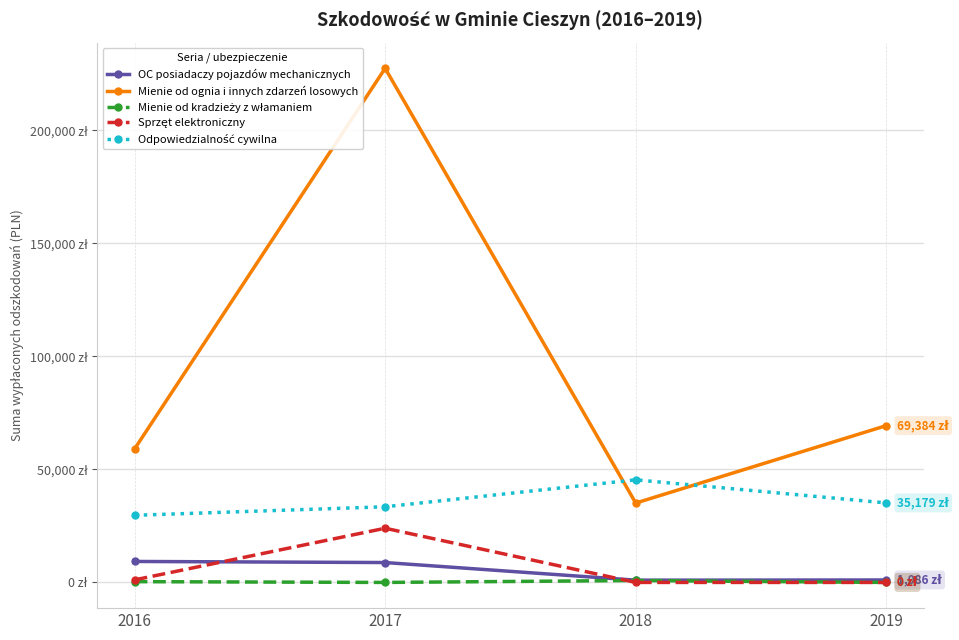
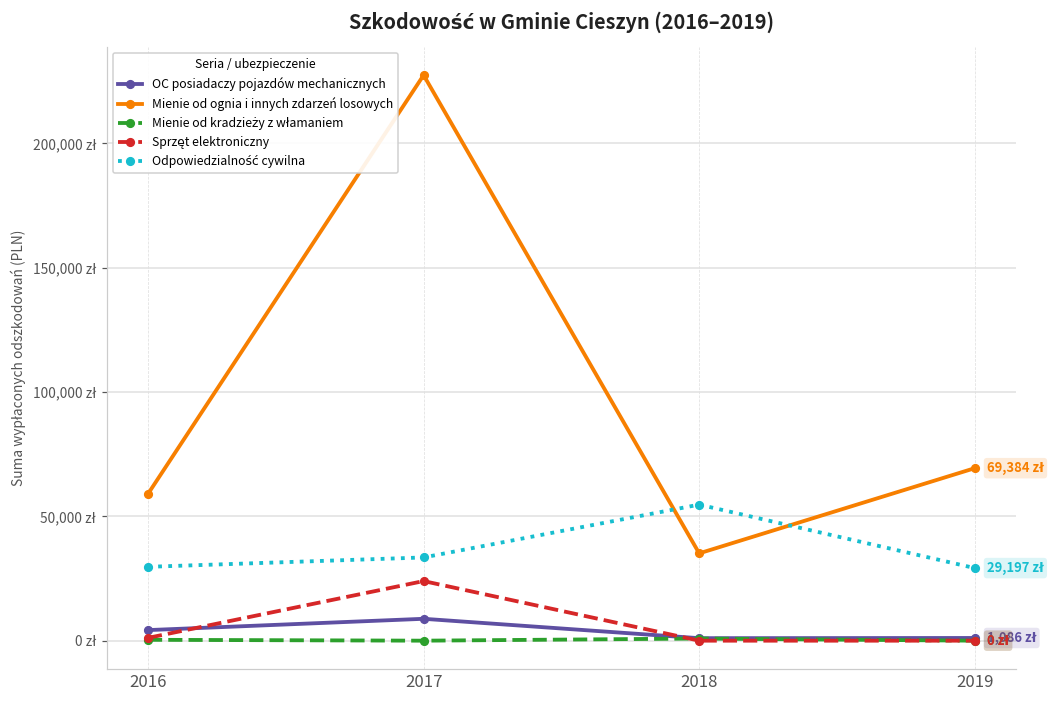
  {
    "OC posiadaczy pojazdów mechanicznych": {
-     "2016": "9,000 zł",
+     "2016": "4,000 zł",
      "2017": "9,000 zł"
    },
    "Mienie od ognia i innych zdarzeń losowych": {
      "2016": "59,000 zł",
      "2017": "227,000 zł",
      "2018": "35,000 zł"
    },
    "Mienie od kradzieży z włamaniem": {
      "2017": "0 zł"
    },
    "Sprzęt elektroniczny": {
      "2017": "24,000 zł"
    },
    "Odpowiedzialność cywilna": {
-     "2018": "45,000 zł",
-     "2019": "35,179"
+     "2018": "55,000 zł",
+     "2019": "29,197"
    }
  }
